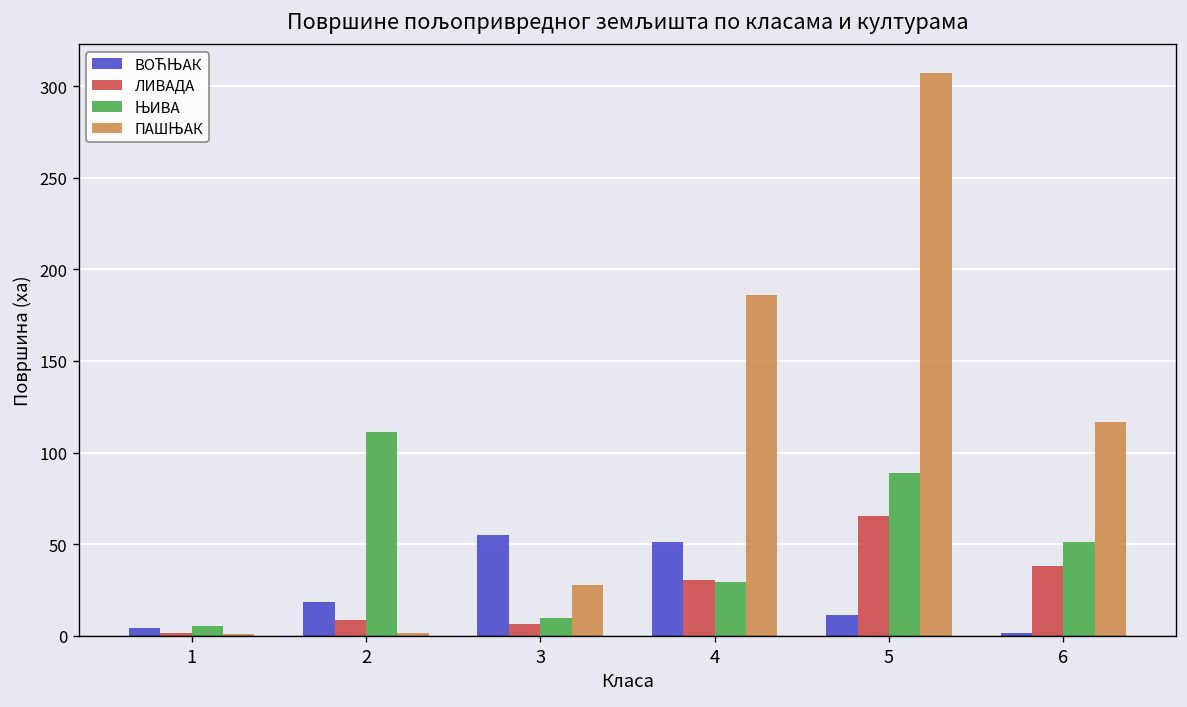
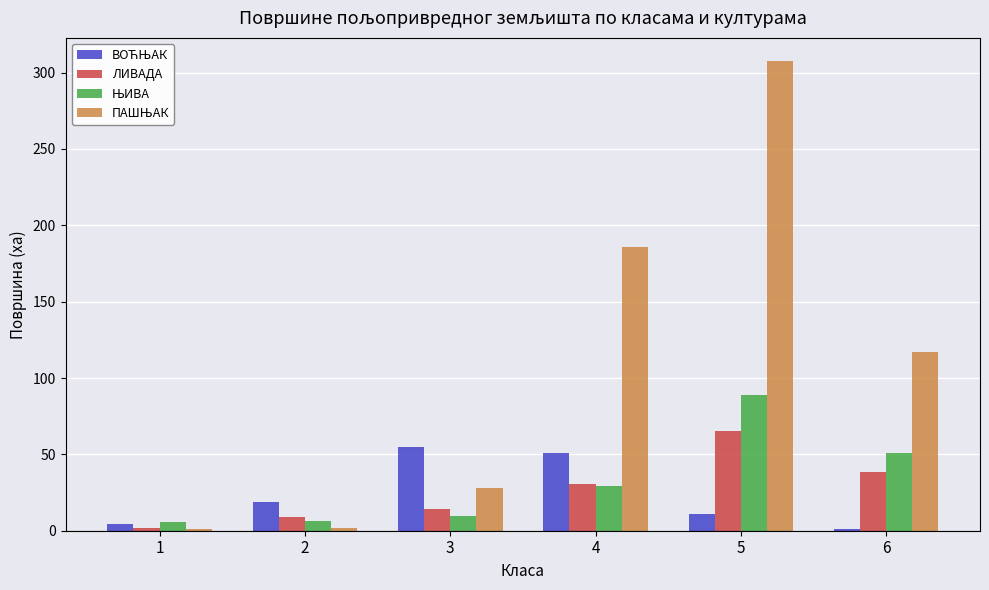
  {
    "ВОЋЊАК": {
      "1": 4,
      "2": 19,
      "3": 55,
      "4": 51,
      "5": 11
    },
    "ЛИВАДА": {
      "2": 9,
-     "3": 7,
+     "3": 14,
      "4": 31,
      "5": 66,
      "6": 38
    },
    "ЊИВА": {
      "1": 6,
-     "2": 111,
+     "2": 7,
      "3": 10,
      "4": 30,
      "5": 89,
      "6": 51
    },
    "ПАШЊАК": {
      "2": 2,
      "3": 28,
      "4": 186,
      "5": 307,
      "6": 117
    }
  }
